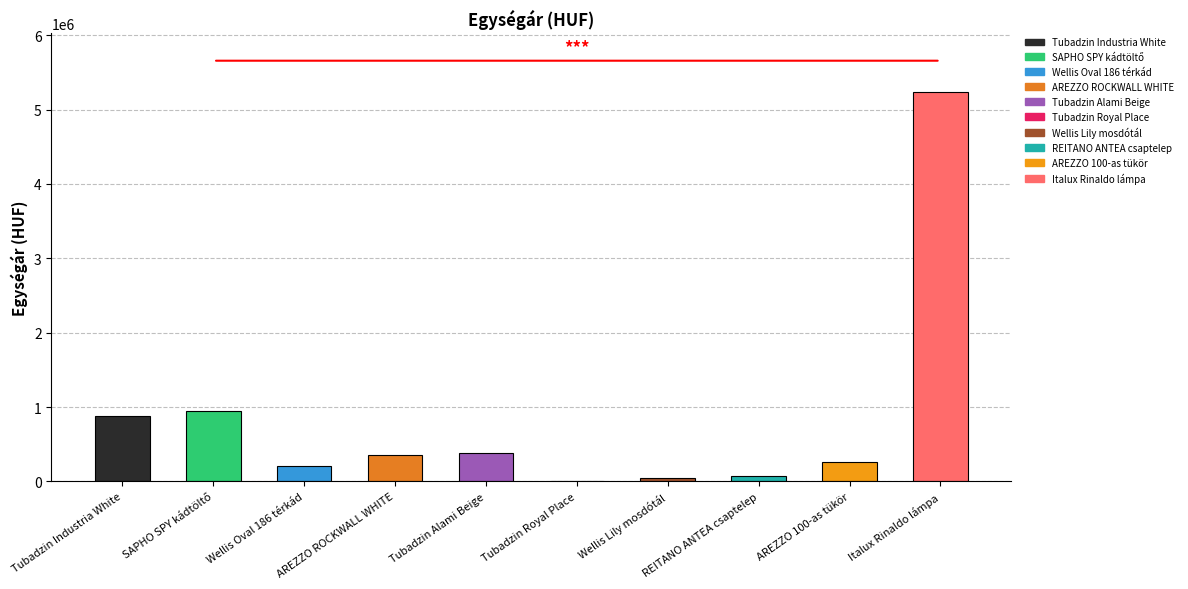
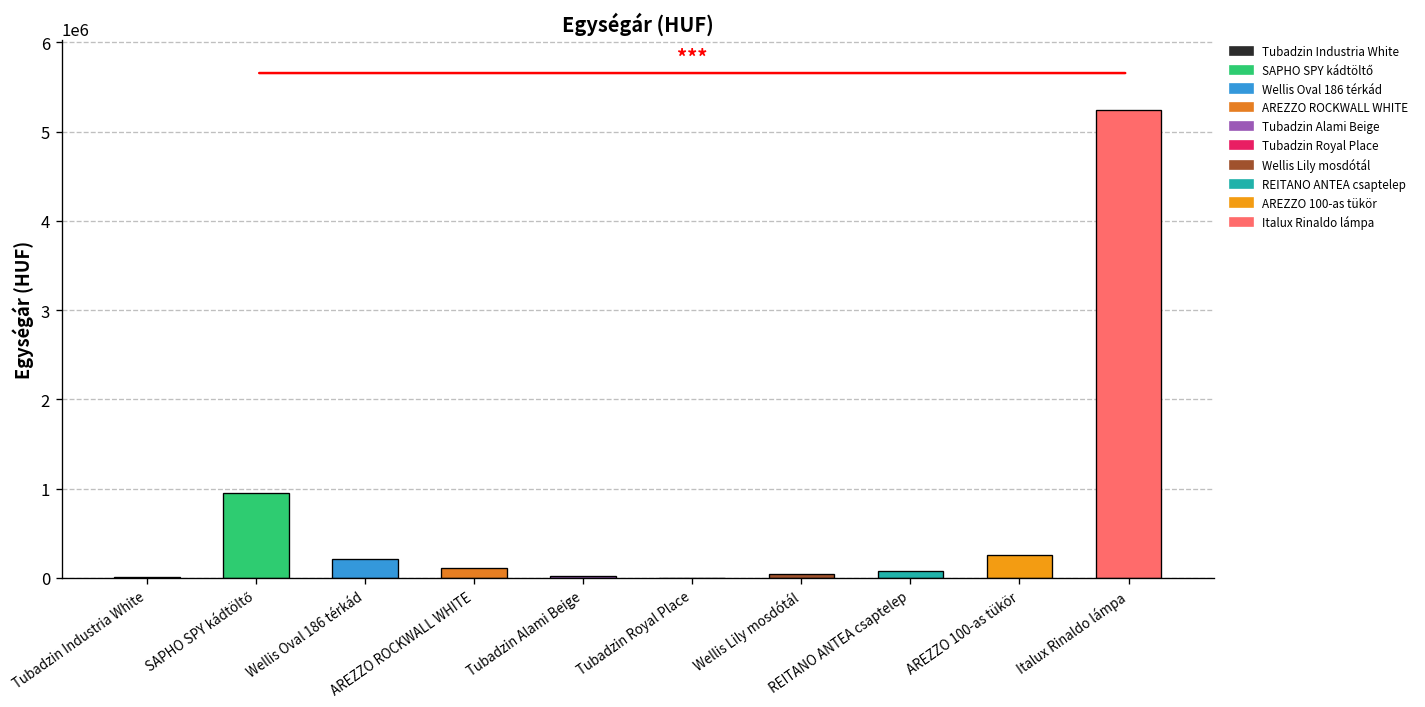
  {
-   "Tubadzin Industria White": 900000,
+   "Tubadzin Industria White": 0,
    "SAPHO SPY kádtöltő": 900000,
    "Wellis Oval 186 térkád": 200000,
-   "AREZZO ROCKWALL WHITE": 400000,
-   "Tubadzin Alami Beige": 400000,
+   "AREZZO ROCKWALL WHITE": 100000,
+   "Tubadzin Alami Beige": 0,
    "Wellis Lily mosdótál": 0,
    "REITANO ANTEA csaptelep": 100000,
    "AREZZO 100-as tükör": 300000,
    "Italux Rinaldo lámpa": 5200000
  }
